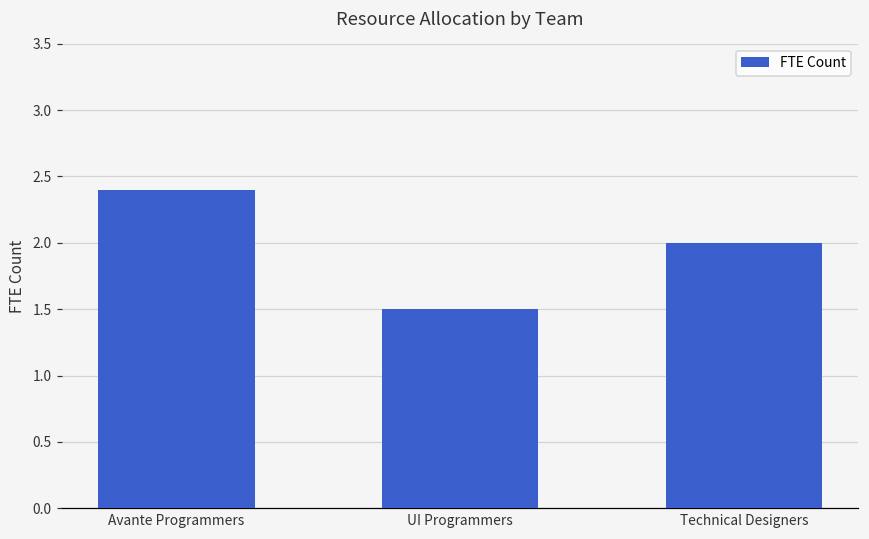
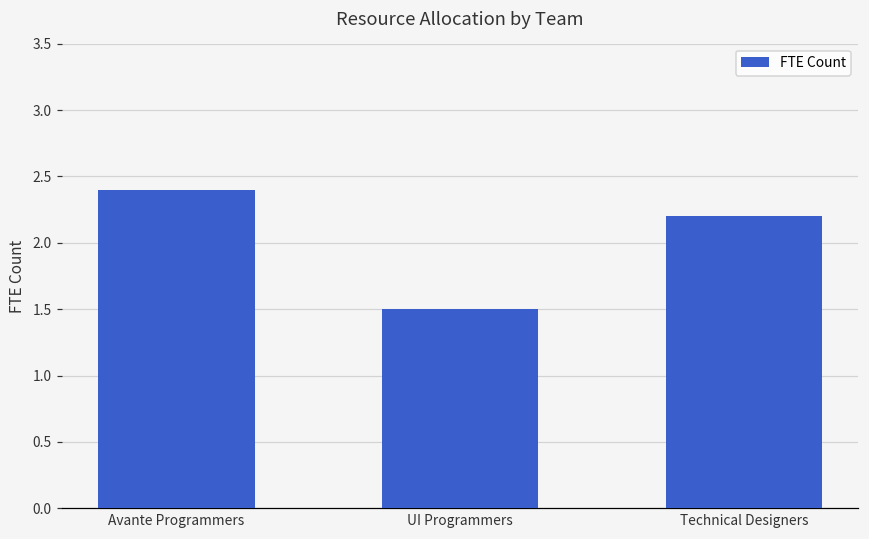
  {
    "Avante Programmers": 2.4,
    "UI Programmers": 1.5,
-   "Technical Designers": 2.0
+   "Technical Designers": 2.2
  }
